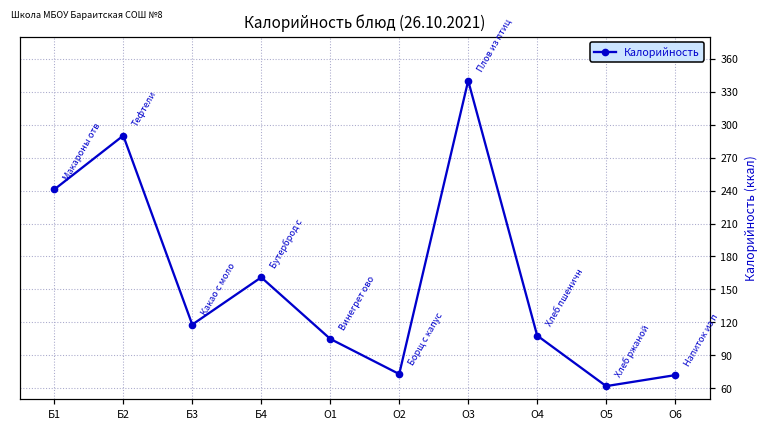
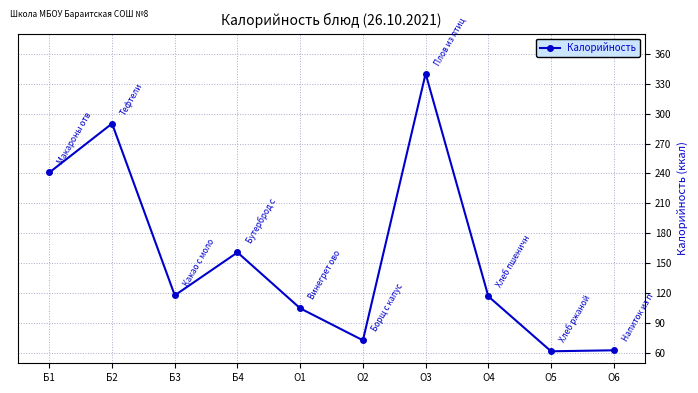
  {
    "Б1": 240,
    "Б2": 290,
    "Б3": 120,
    "Б4": 160,
    "О1": 110,
    "О2": 70,
    "О3": 340,
-   "О4": 110,
+   "О4": 120,
    "О5": 60,
-   "О6": 70
+   "О6": 60
  }
